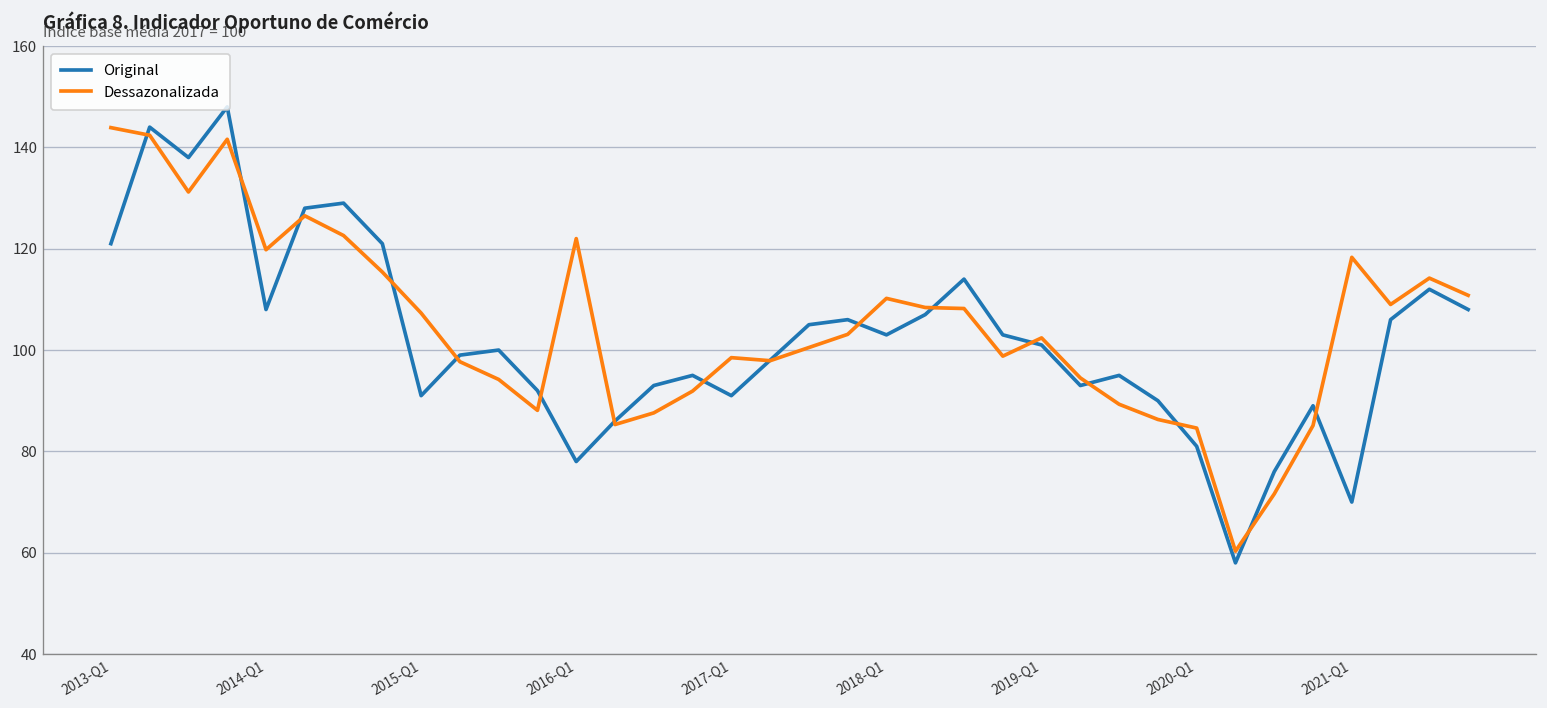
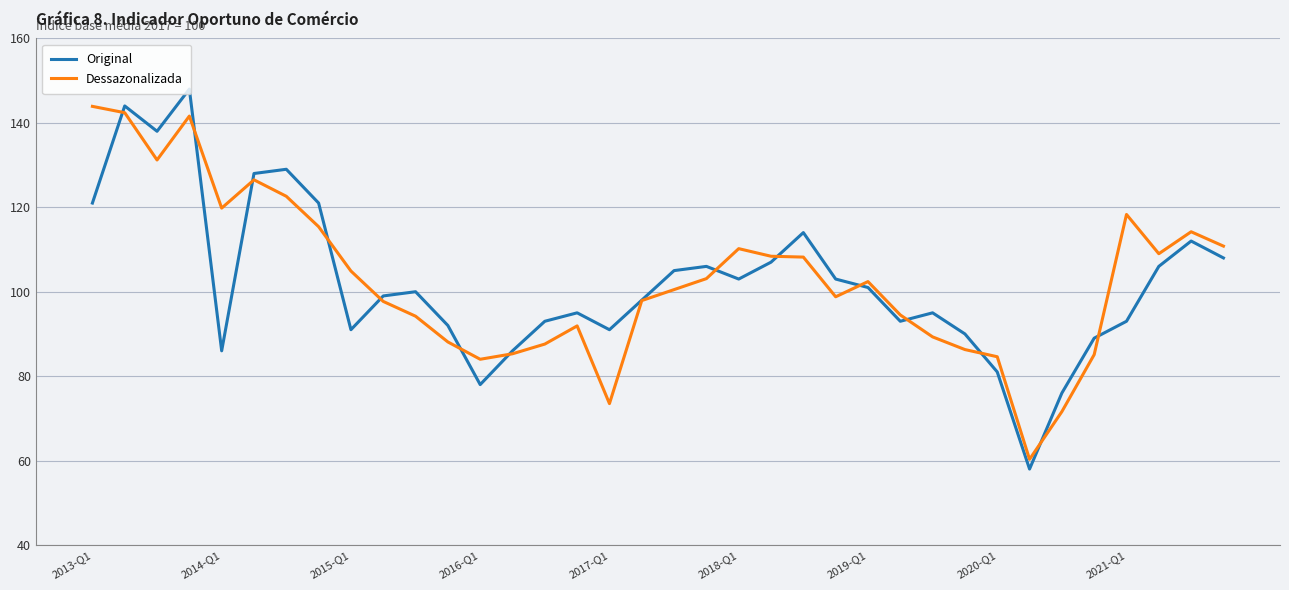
  {
    "Original": {
      "2013-Q1": 121,
-     "2014-Q1": 108,
+     "2014-Q1": 86,
      "2015-Q1": 91,
      "2016-Q1": 78,
      "2017-Q1": 91,
      "2018-Q1": 103,
      "2019-Q1": 101,
      "2020-Q1": 81,
-     "2021-Q1": 70
+     "2021-Q1": 93
    },
    "Dessazonalizada": {
      "2013-Q1": 144,
      "2014-Q1": 120,
-     "2015-Q1": 107,
-     "2016-Q1": 122,
-     "2017-Q1": 99,
+     "2015-Q1": 105,
+     "2016-Q1": 84,
+     "2017-Q1": 74,
      "2018-Q1": 110,
      "2019-Q1": 102,
      "2020-Q1": 85,
      "2021-Q1": 118
    }
  }
